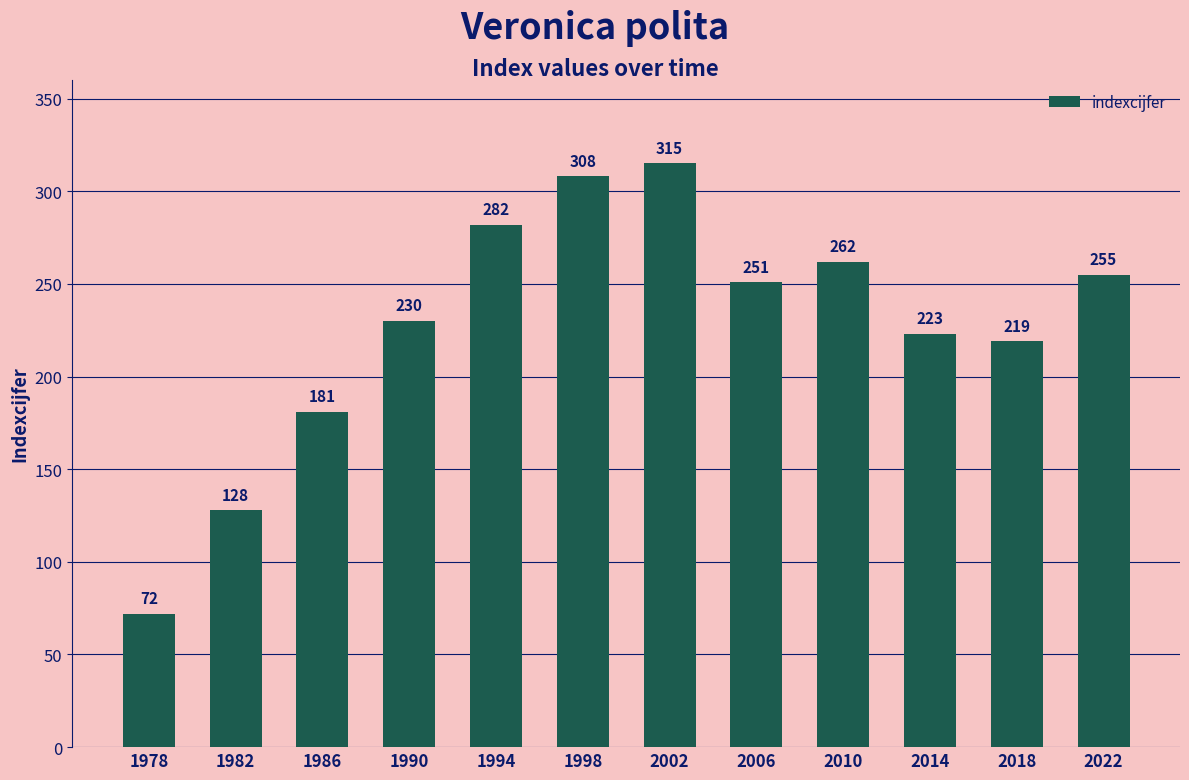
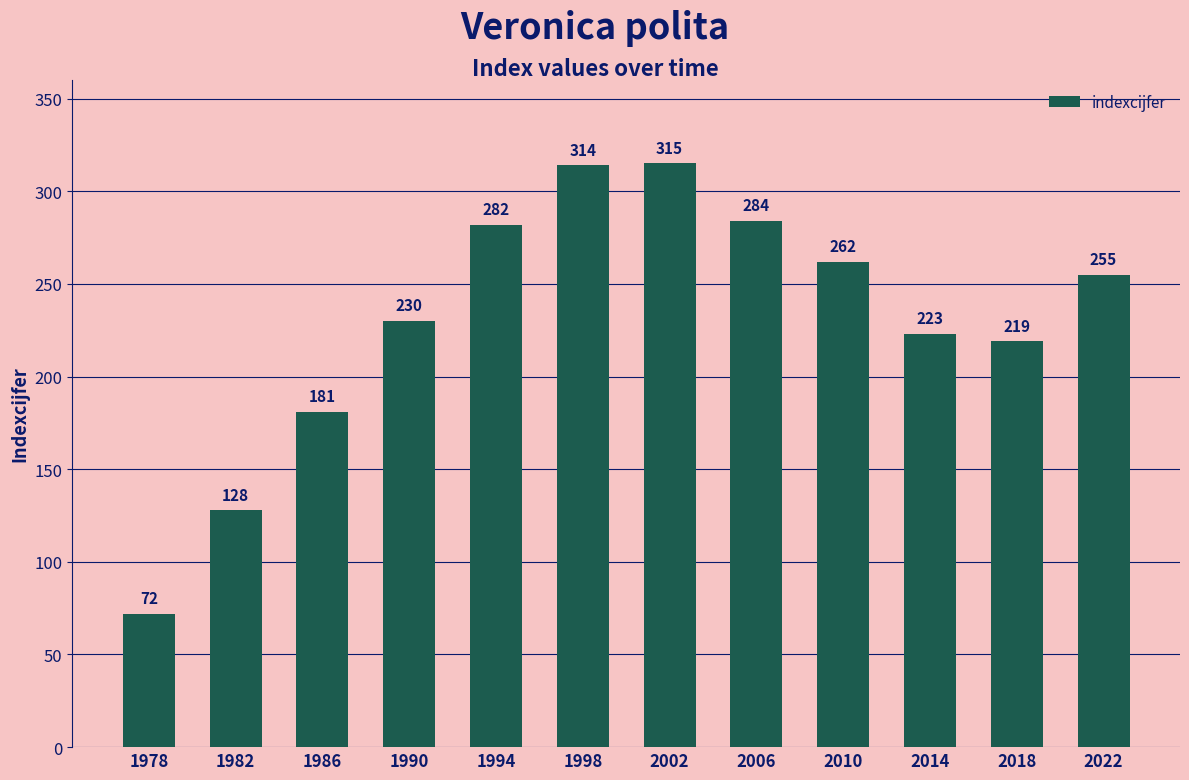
  {
    "1978": 72,
    "1982": 128,
    "1986": 181,
    "1990": 230,
    "1994": 282,
-   "1998": 308,
+   "1998": 314,
    "2002": 315,
-   "2006": 251,
+   "2006": 284,
    "2010": 262,
    "2014": 223,
    "2018": 219,
    "2022": 255
  }
